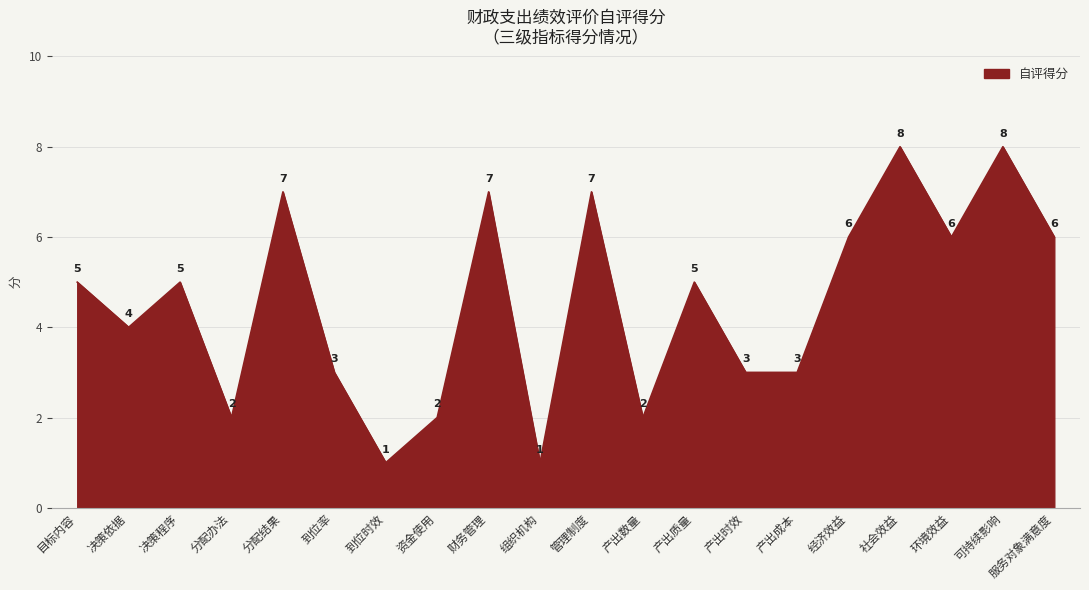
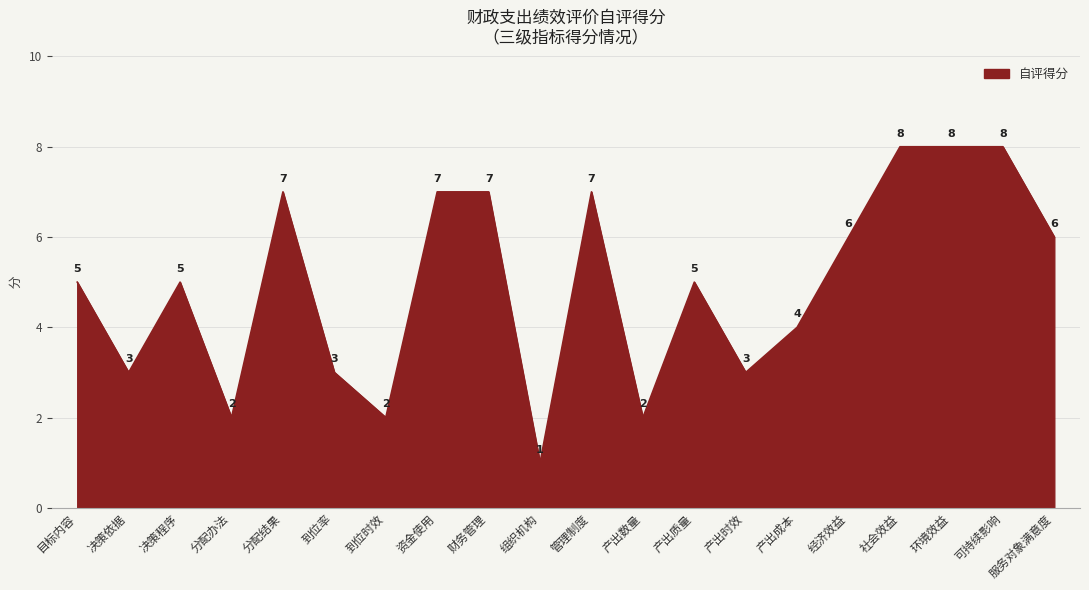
  {
    "目标内容": 5,
-   "决策依据": 4,
+   "决策依据": 3,
    "决策程序": 5,
    "分配办法": 2,
    "分配结果": 7,
    "到位率": 3,
-   "到位时效": 1,
-   "资金使用": 2,
+   "到位时效": 2,
+   "资金使用": 7,
    "财务管理": 7,
    "组织机构": 1,
    "管理制度": 7,
    "产出数量": 2,
    "产出质量": 5,
    "产出时效": 3,
-   "产出成本": 3,
+   "产出成本": 4,
    "经济效益": 6,
    "社会效益": 8,
-   "环境效益": 6,
+   "环境效益": 8,
    "可持续影响": 8,
    "服务对象满意度": 6
  }
